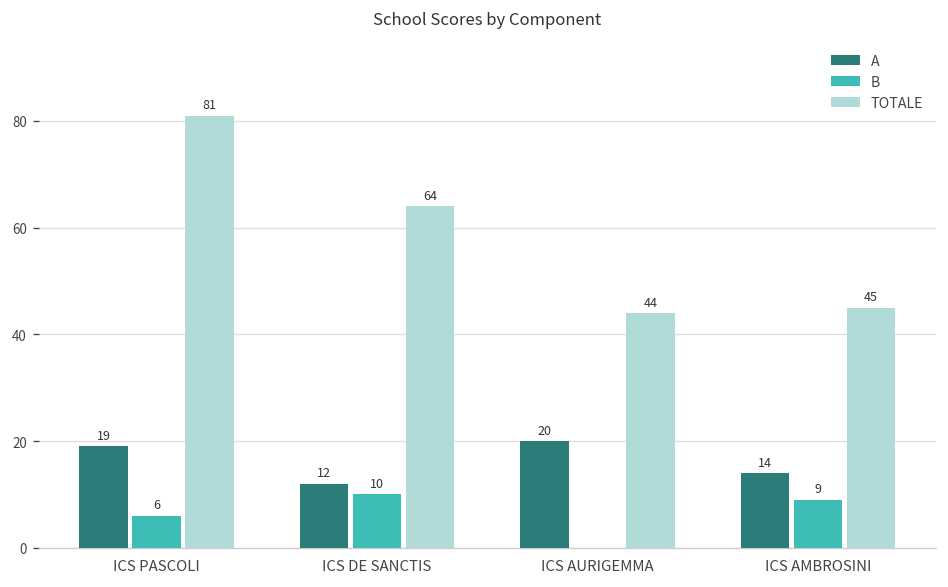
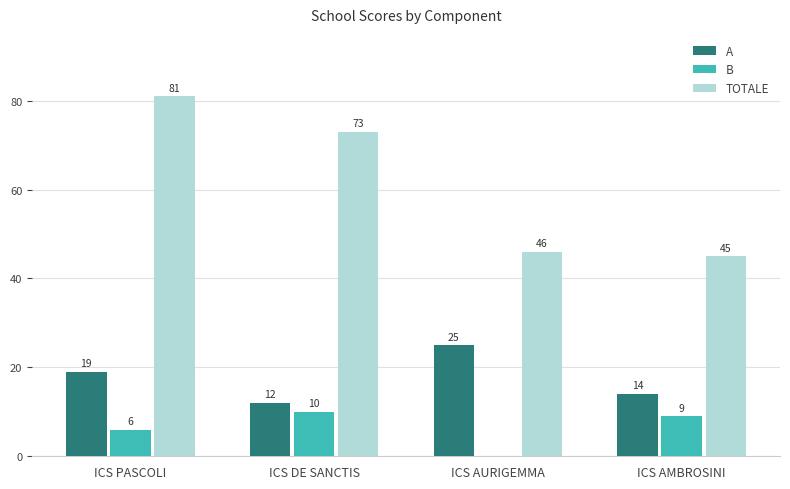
  {
    "A": {
      "ICS PASCOLI": 19,
      "ICS DE SANCTIS": 12,
-     "ICS AURIGEMMA": 20,
+     "ICS AURIGEMMA": 25,
      "ICS AMBROSINI": 14
    },
    "B": {
      "ICS PASCOLI": 6,
      "ICS DE SANCTIS": 10,
      "ICS AMBROSINI": 9
    },
    "TOTALE": {
      "ICS PASCOLI": 81,
-     "ICS DE SANCTIS": 64,
-     "ICS AURIGEMMA": 44,
+     "ICS DE SANCTIS": 73,
+     "ICS AURIGEMMA": 46,
      "ICS AMBROSINI": 45
    }
  }
